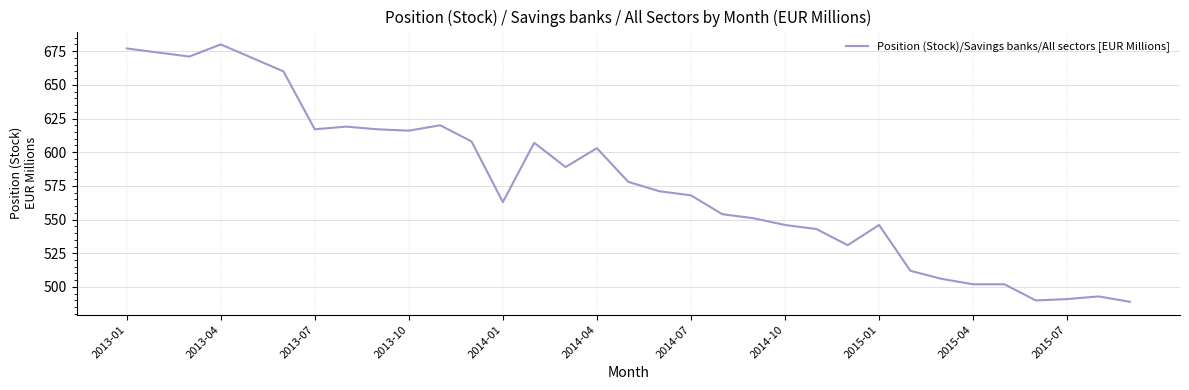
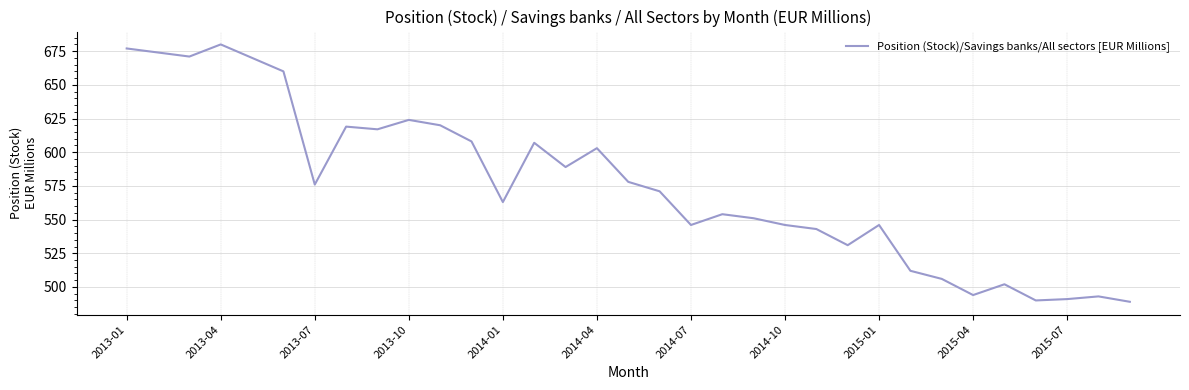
  {
    "2013-01": 677,
    "2013-04": 680,
-   "2013-07": 617,
-   "2013-10": 616,
+   "2013-07": 576,
+   "2013-10": 624,
    "2014-01": 563,
    "2014-04": 603,
-   "2014-07": 568,
+   "2014-07": 546,
    "2014-10": 546,
    "2015-01": 546,
-   "2015-04": 502,
+   "2015-04": 494,
    "2015-07": 491
  }
